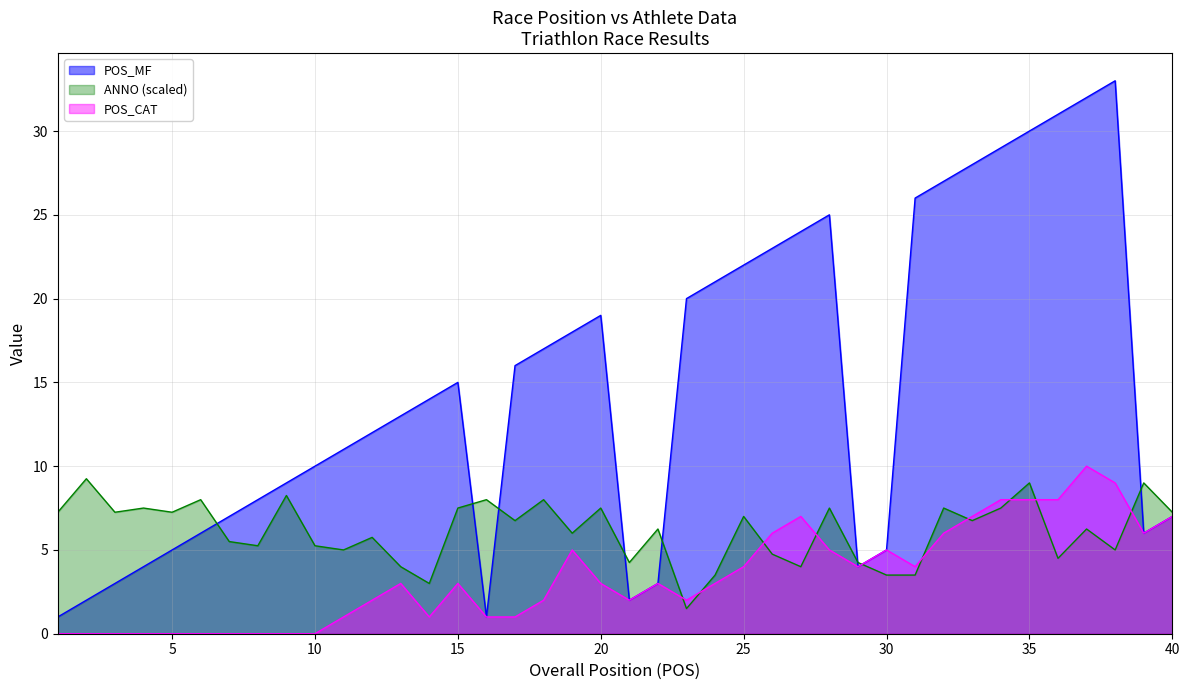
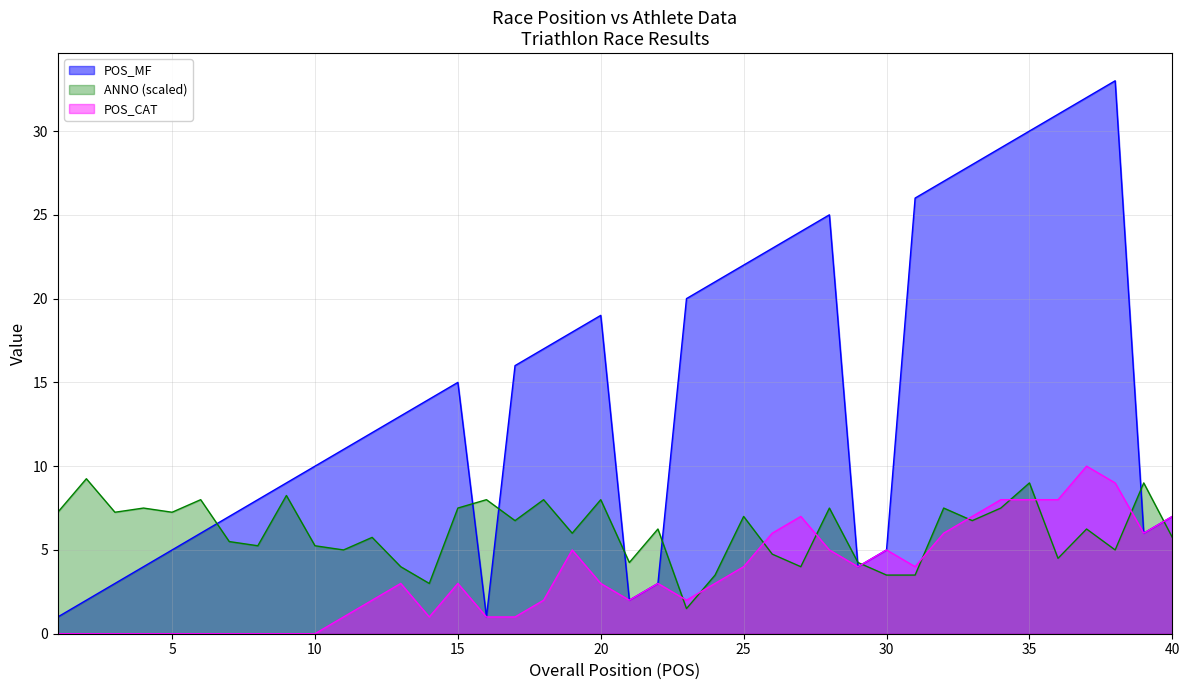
  {
    "POS_MF": {
      "5": 5.0,
      "10": 10.0,
      "15": 15.0,
      "20": 19.0,
      "25": 22.0,
      "35": 30.0
    },
    "ANNO (scaled)": {
      "5": 7.3,
      "10": 5.3,
      "15": 7.5,
-     "20": 7.5,
+     "20": 8.0,
      "25": 7.0,
      "30": 3.5,
      "35": 9.0,
-     "40": 7.3
+     "40": 5.8
    },
    "POS_CAT": {
      "5": 0.0,
      "10": 0.0,
      "15": 3.0,
      "20": 3.0,
      "25": 4.0,
      "35": 8.0
    }
  }
